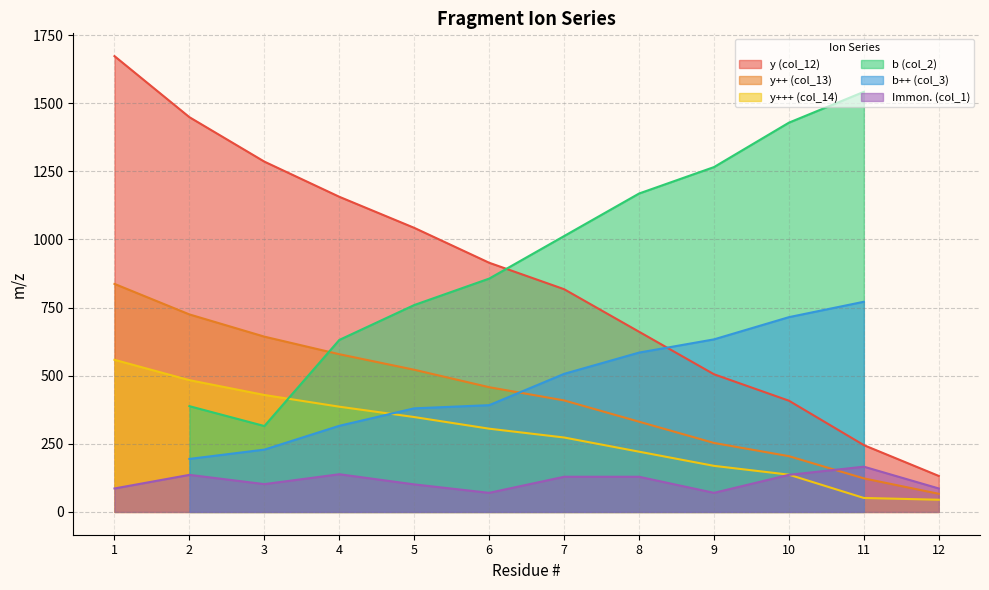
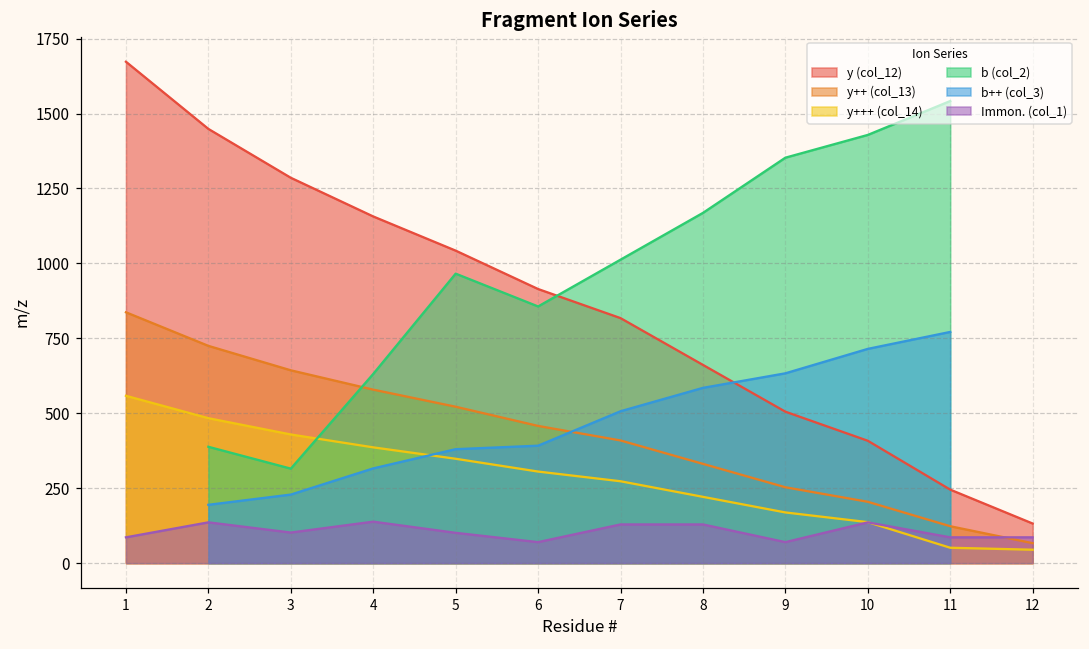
  {
    "y+++ (col_14)": {
      "1": 560,
      "2": 480,
      "3": 430,
      "4": 390,
      "5": 350,
      "6": 310,
      "7": 270,
      "8": 220,
      "9": 170,
      "11": 50,
      "12": 40
    },
    "b (col_2)": {
      "2": 390,
      "3": 320,
      "4": 630,
-     "5": 760,
+     "5": 970,
      "6": 860,
      "7": 1010,
      "8": 1170,
-     "9": 1270,
+     "9": 1350,
      "10": 1430
    },
    "b++ (col_3)": {
      "2": 190,
      "3": 230,
      "4": 320,
      "5": 380,
      "6": 390,
      "7": 510,
      "8": 580,
      "9": 630,
      "10": 710,
      "11": 770
    },
    "Immon. (col_1)": {
      "1": 90,
      "2": 140,
      "3": 100,
      "4": 140,
      "5": 100,
      "6": 70,
      "7": 130,
      "8": 130,
      "9": 70,
-     "11": 170,
+     "11": 90,
      "12": 90
    }
  }
